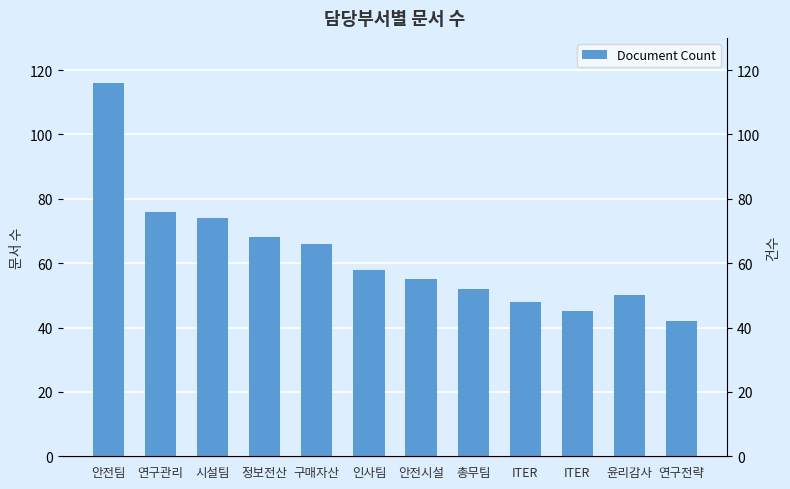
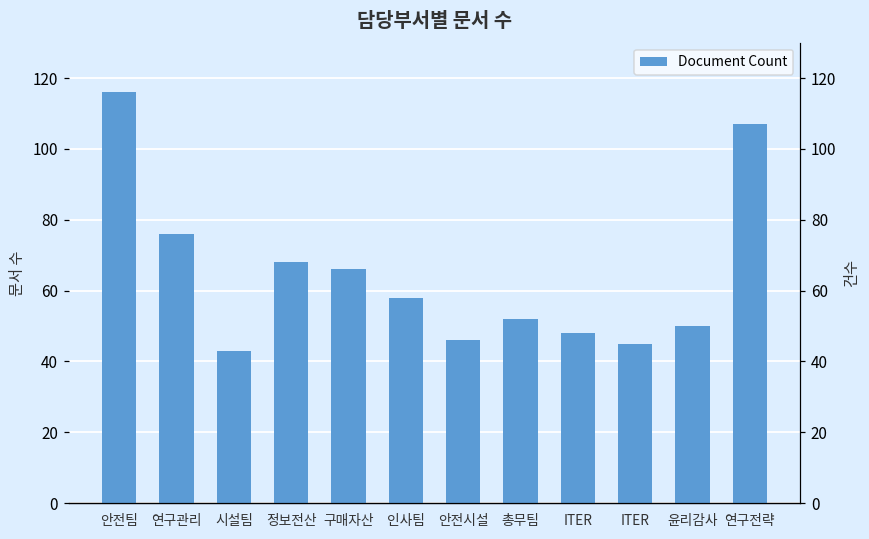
  {
    "안전팀": 116,
    "연구관리": 76,
-   "시설팀": 74,
+   "시설팀": 43,
    "정보전산": 68,
    "구매자산": 66,
    "인사팀": 58,
-   "안전시설": 55,
+   "안전시설": 46,
    "총무팀": 52,
    "윤리감사": 50,
-   "연구전략": 42
+   "연구전략": 107
  }
